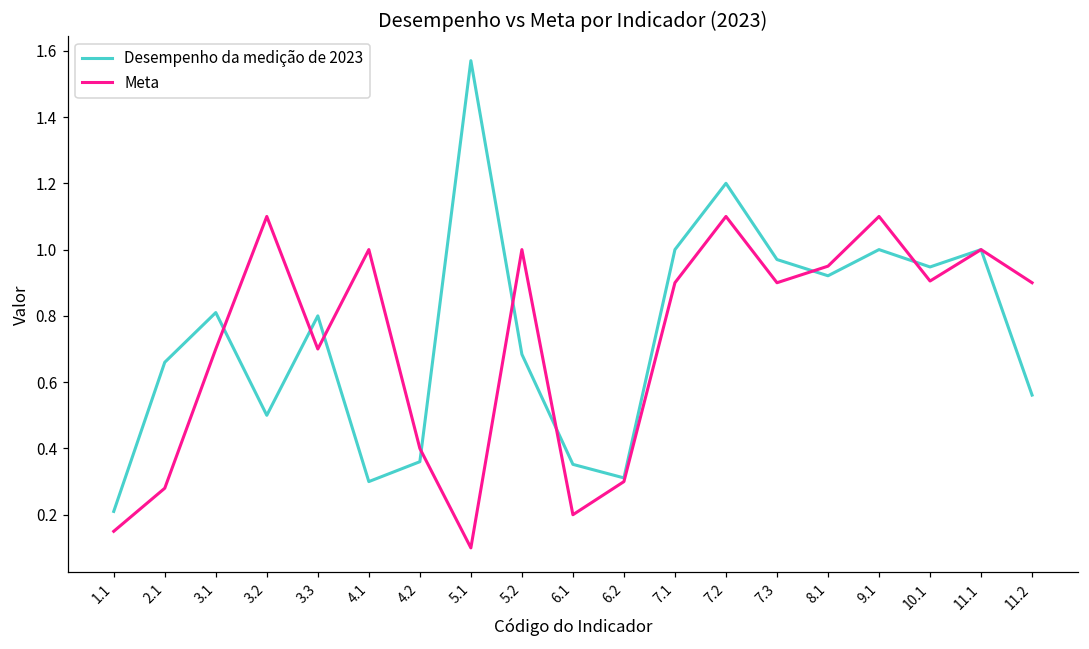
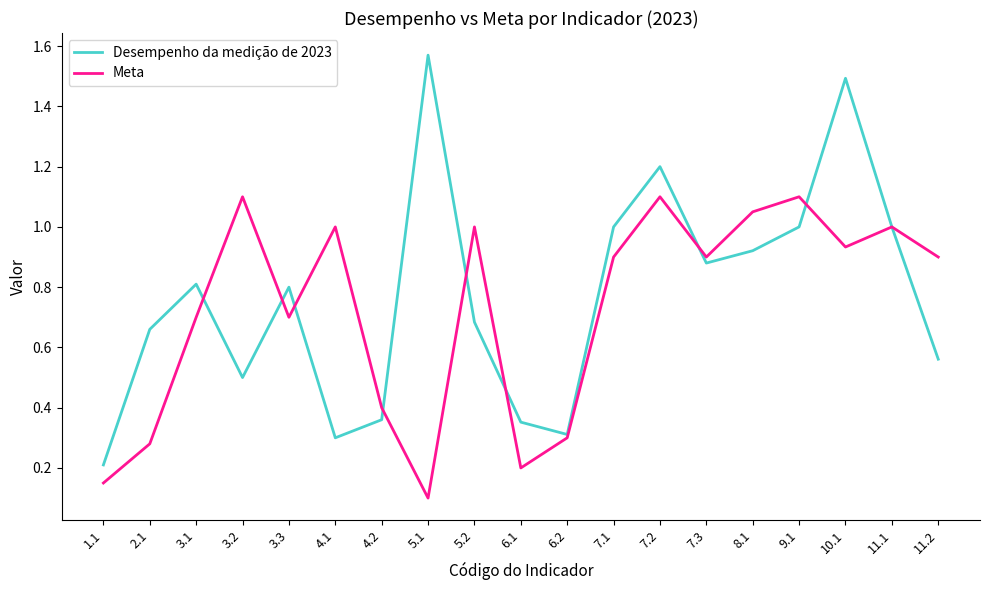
  {
    "Desempenho da medição de 2023": {
      "1.1": 0.21,
      "2.1": 0.66,
      "3.1": 0.81,
      "3.2": 0.50,
      "3.3": 0.80,
      "4.1": 0.30,
      "4.2": 0.36,
      "5.1": 1.57,
      "5.2": 0.68,
      "6.1": 0.35,
      "6.2": 0.31,
      "7.1": 1.00,
      "7.2": 1.20,
-     "7.3": 0.97,
+     "7.3": 0.88,
      "8.1": 0.92,
      "9.1": 1.00,
-     "10.1": 0.95,
+     "10.1": 1.49,
      "11.2": 0.56
    },
    "Meta": {
      "1.1": 0.15,
      "2.1": 0.28,
      "3.1": 0.70,
      "3.2": 1.10,
      "3.3": 0.70,
      "4.1": 1.00,
      "4.2": 0.40,
      "5.1": 0.10,
      "5.2": 1.00,
      "6.1": 0.20,
      "6.2": 0.30,
      "7.1": 0.90,
      "7.2": 1.10,
      "7.3": 0.90,
-     "8.1": 0.95,
+     "8.1": 1.05,
      "9.1": 1.10,
-     "10.1": 0.91,
+     "10.1": 0.93,
      "11.2": 0.90
    }
  }
